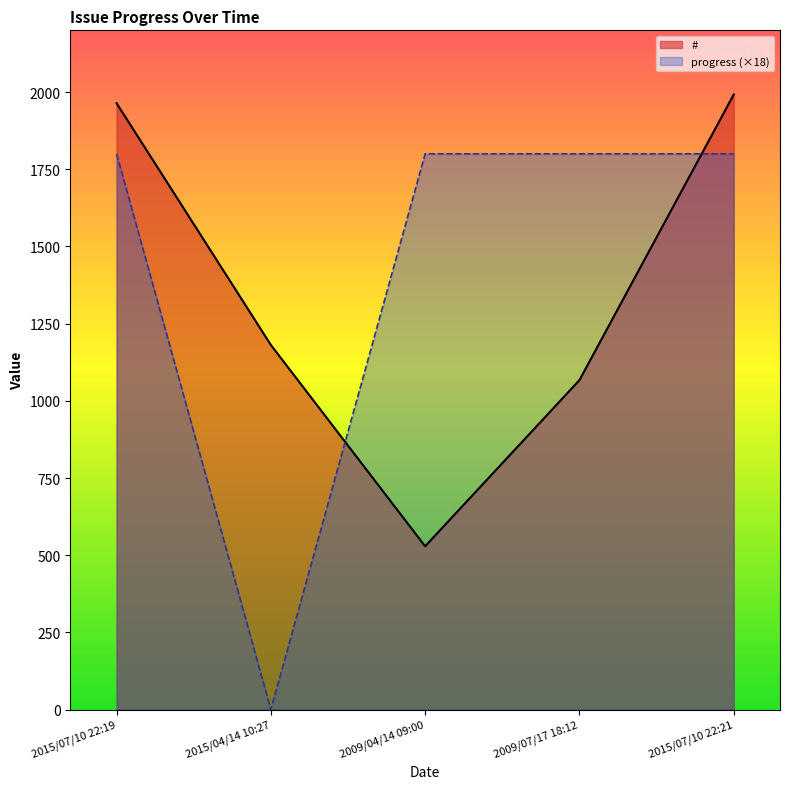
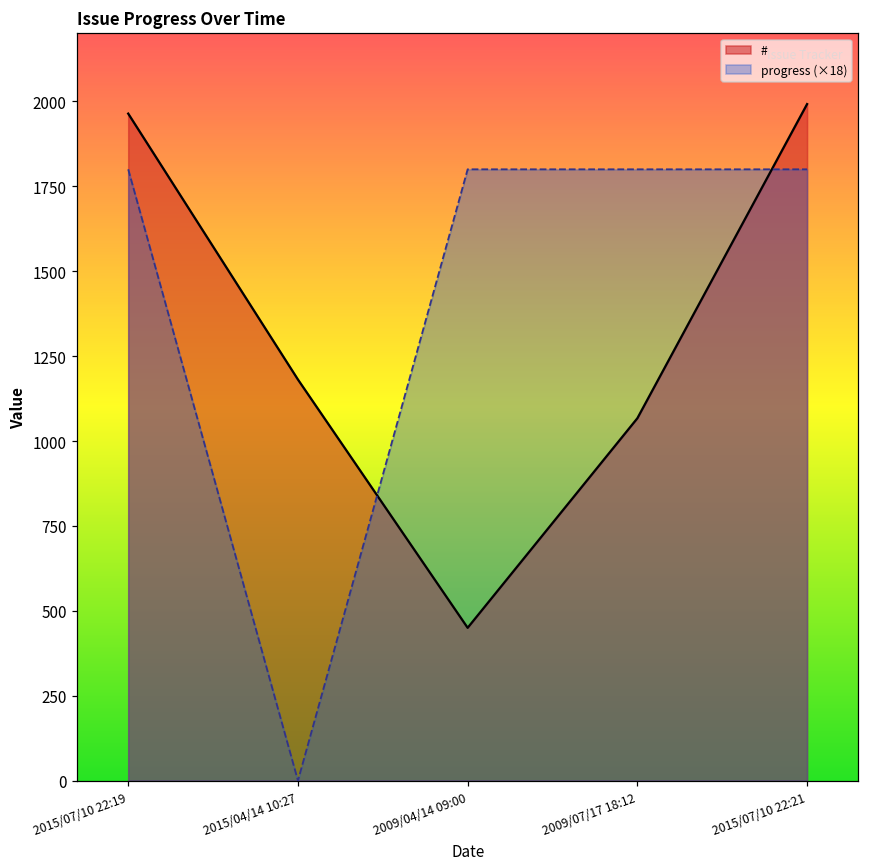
  {
    "#": {
      "2015/07/10 22:19": 1960,
      "2015/04/14 10:27": 1180,
-     "2009/04/14 09:00": 530,
+     "2009/04/14 09:00": 450,
      "2009/07/17 18:12": 1070,
      "2015/07/10 22:21": 1990
    },
    "progress (×18)": {
      "2015/07/10 22:19": 1800,
      "2015/04/14 10:27": 0,
      "2009/04/14 09:00": 1800,
      "2009/07/17 18:12": 1800,
      "2015/07/10 22:21": 1800
    }
  }
